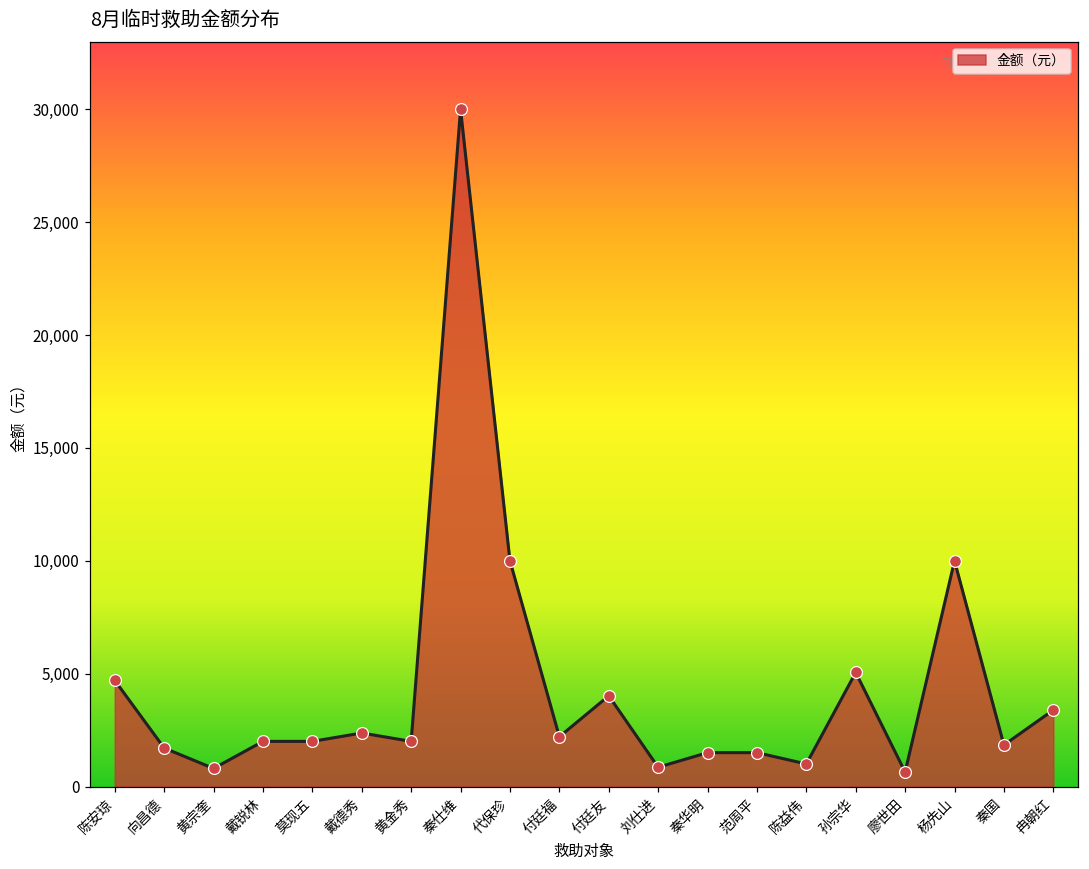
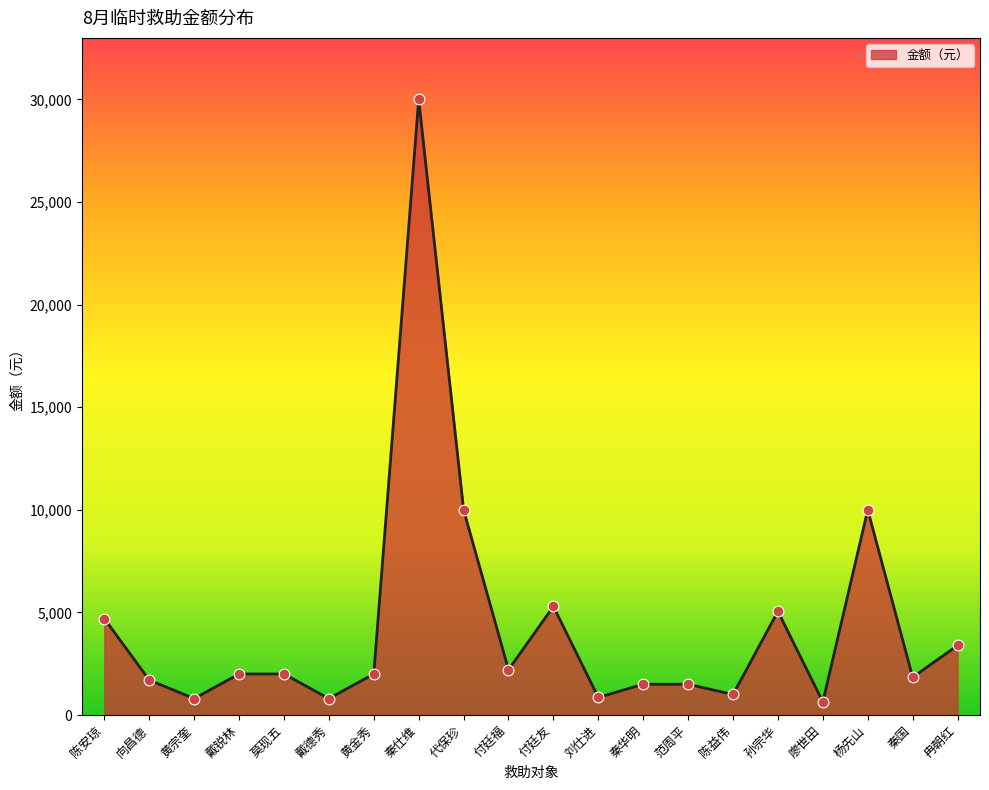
  {
    "陈安琼": "4,700",
    "向昌德": "1,700",
    "黄宗奎": "800",
    "戴锐林": "2,000",
    "莫现五": "2,000",
-   "戴德秀": "2,400",
+   "戴德秀": "800",
    "黄金秀": "2,000",
    "秦仕维": "30,000",
    "代保珍": "10,000",
    "付廷福": "2,200",
-   "付廷友": "4,000",
+   "付廷友": "5,300",
    "刘仕进": "900",
    "秦华明": "1,500",
    "范周平": "1,500",
    "陈益伟": "1,000",
    "孙宗华": "5,100",
    "廖世田": "600",
    "杨先山": "10,000",
    "秦国": "1,800",
    "冉朝红": "3,400"
  }
